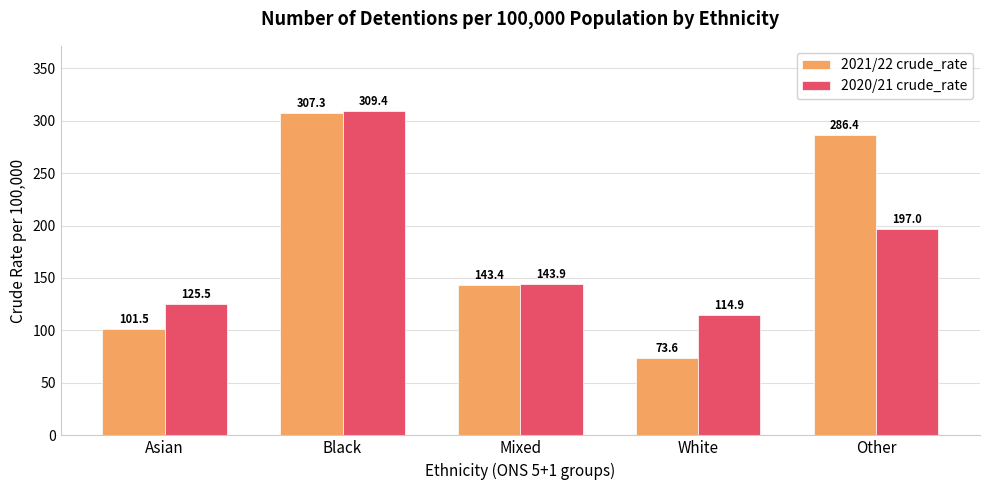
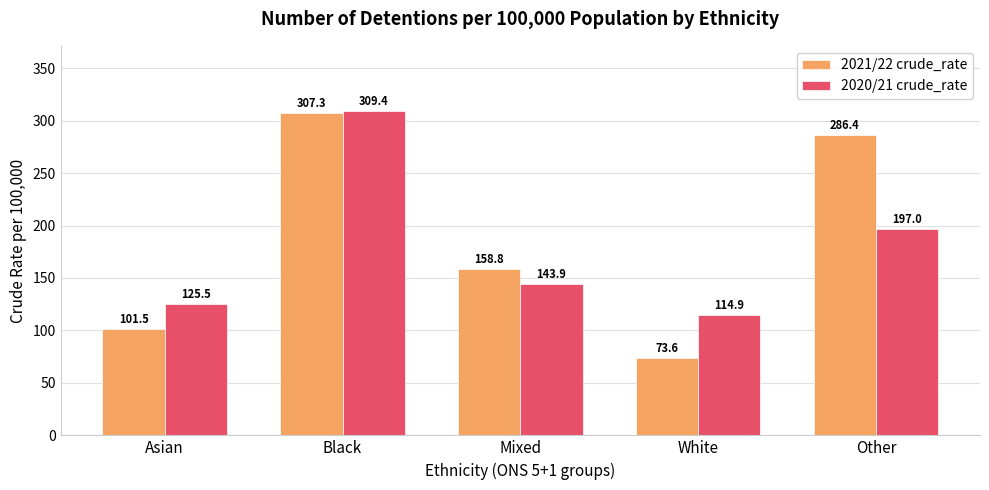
  {
    "2021/22 crude_rate": {
      "Asian": 101.5,
      "Black": 307.3,
-     "Mixed": 143.4,
+     "Mixed": 158.8,
      "White": 73.6,
      "Other": 286.4
    },
    "2020/21 crude_rate": {
      "Asian": 125.5,
      "Black": 309.4,
      "Mixed": 143.9,
      "White": 114.9,
      "Other": 197.0
    }
  }
